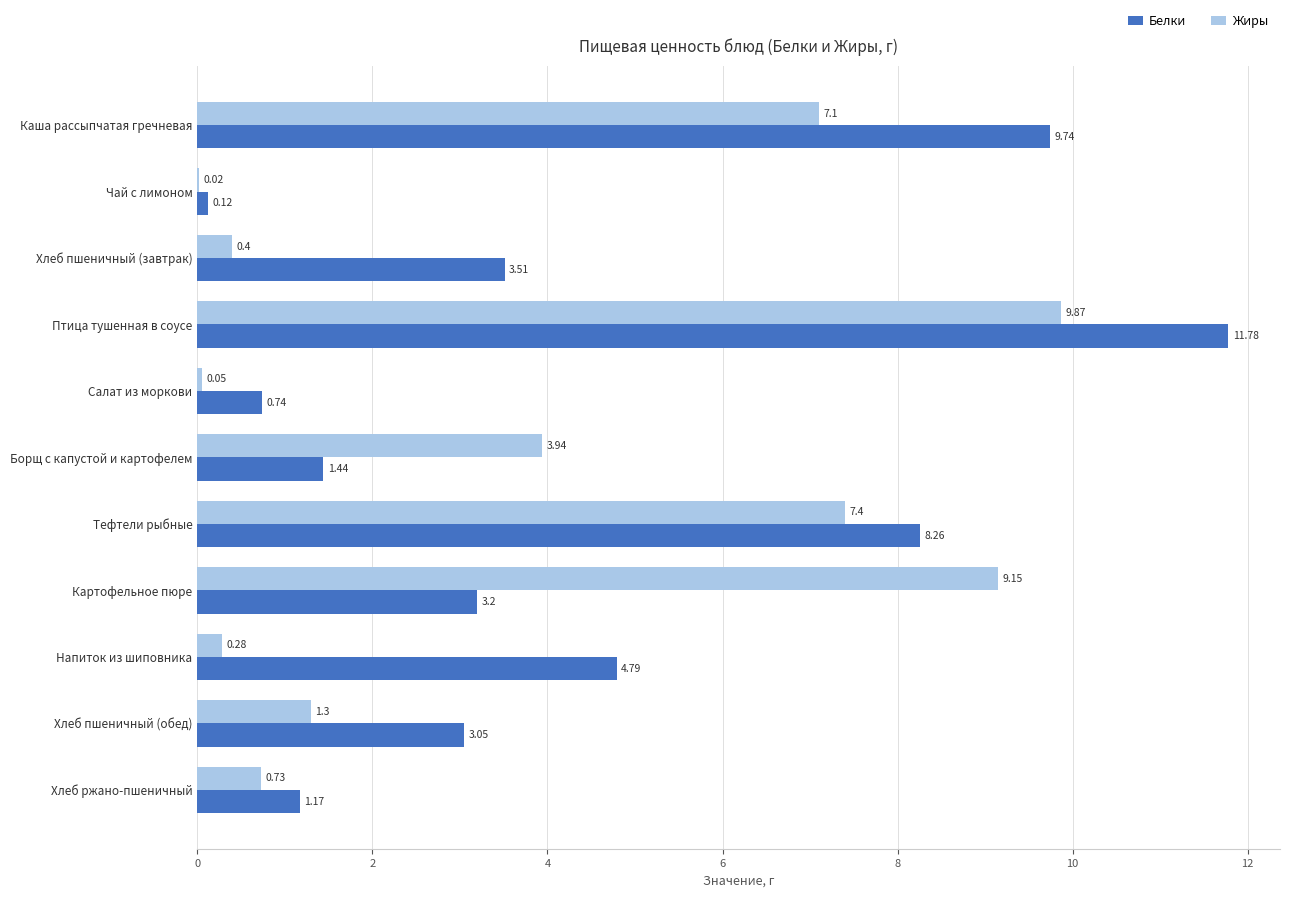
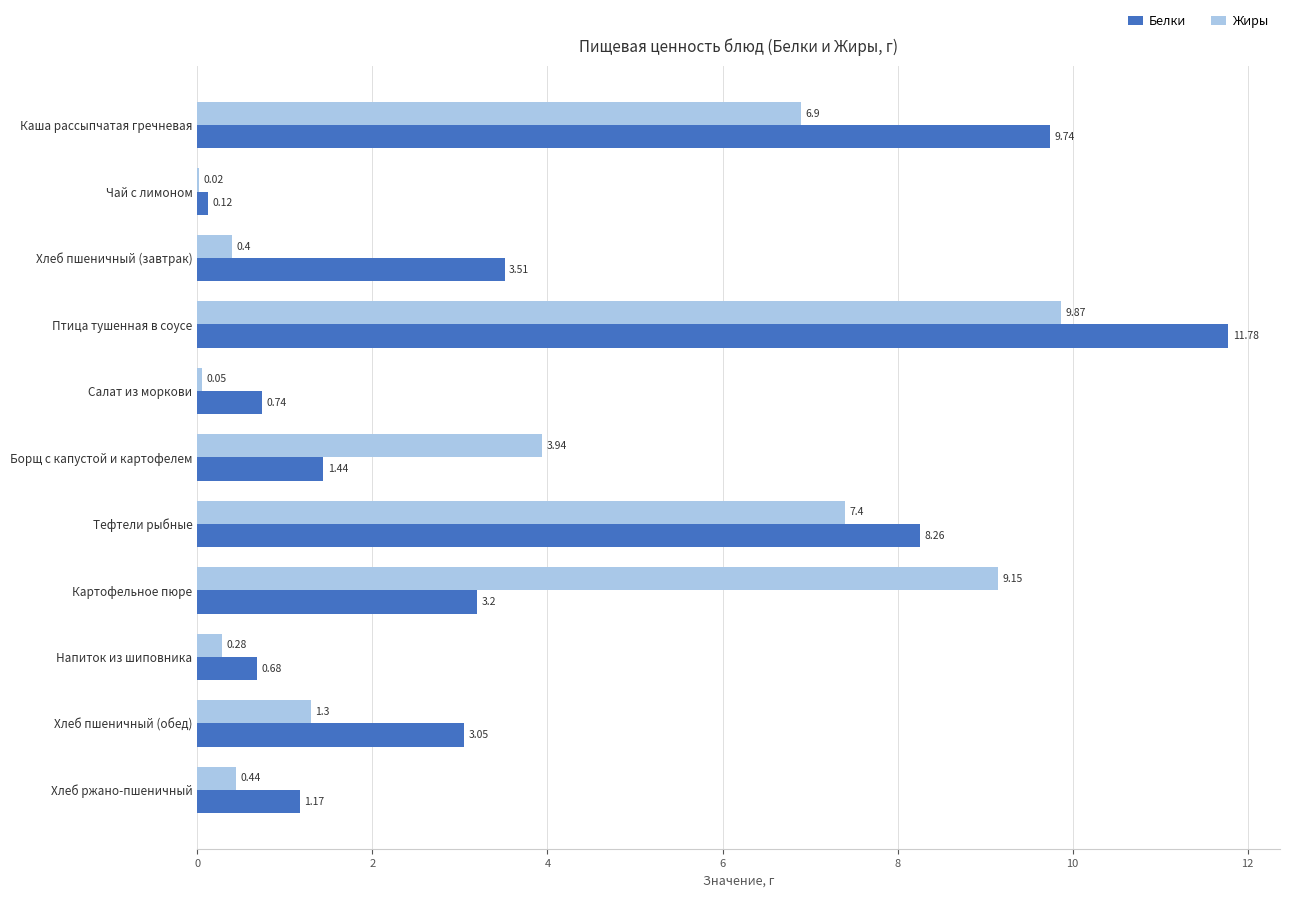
  {
    "Белки": {
      "Каша рассыпчатая гречневая": 9.74,
      "Чай с лимоном": 0.12,
      "Хлеб пшеничный (завтрак)": 3.51,
      "Птица тушенная в соусе": 11.78,
      "Салат из моркови": 0.74,
      "Борщ с капустой и картофелем": 1.44,
      "Тефтели рыбные": 8.26,
      "Картофельное пюре": 3.2,
-     "Напиток из шиповника": 4.79,
+     "Напиток из шиповника": 0.68,
      "Хлеб пшеничный (обед)": 3.05,
      "Хлеб ржано-пшеничный": 1.17
    },
    "Жиры": {
-     "Каша рассыпчатая гречневая": 7.1,
+     "Каша рассыпчатая гречневая": 6.9,
      "Чай с лимоном": 0.02,
      "Хлеб пшеничный (завтрак)": 0.4,
      "Птица тушенная в соусе": 9.87,
      "Салат из моркови": 0.05,
      "Борщ с капустой и картофелем": 3.94,
      "Тефтели рыбные": 7.4,
      "Картофельное пюре": 9.15,
      "Напиток из шиповника": 0.28,
      "Хлеб пшеничный (обед)": 1.3,
-     "Хлеб ржано-пшеничный": 0.73
+     "Хлеб ржано-пшеничный": 0.44
    }
  }
